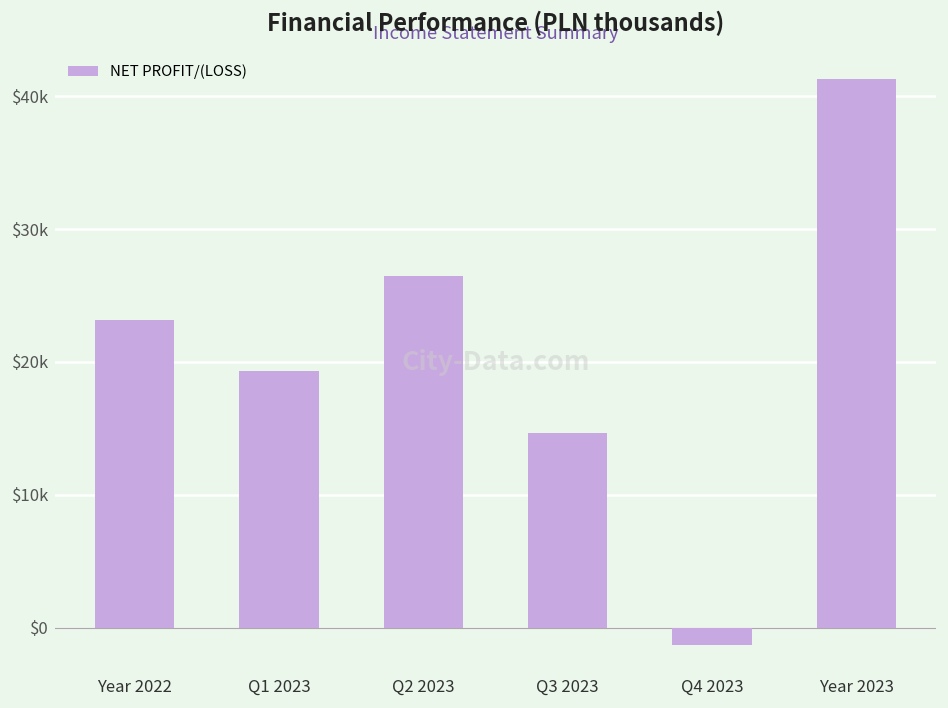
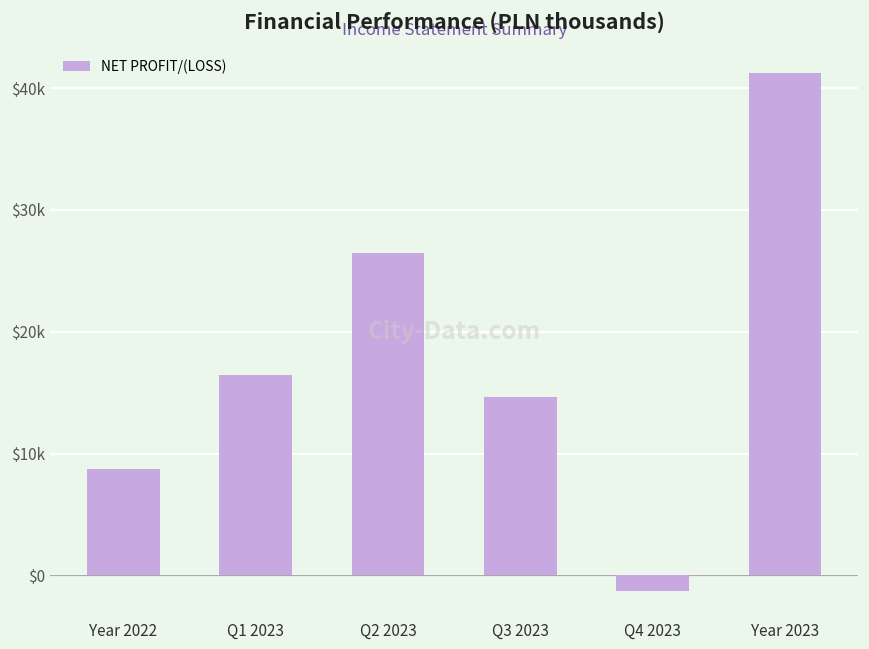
  {
-   "Year 2022": "$23200",
-   "Q1 2023": "$19300",
+   "Year 2022": "$8700",
+   "Q1 2023": "$16500",
    "Q2 2023": "$26500",
    "Q3 2023": "$14700",
    "Q4 2023": "$-1300",
    "Year 2023": "$41300"
  }
